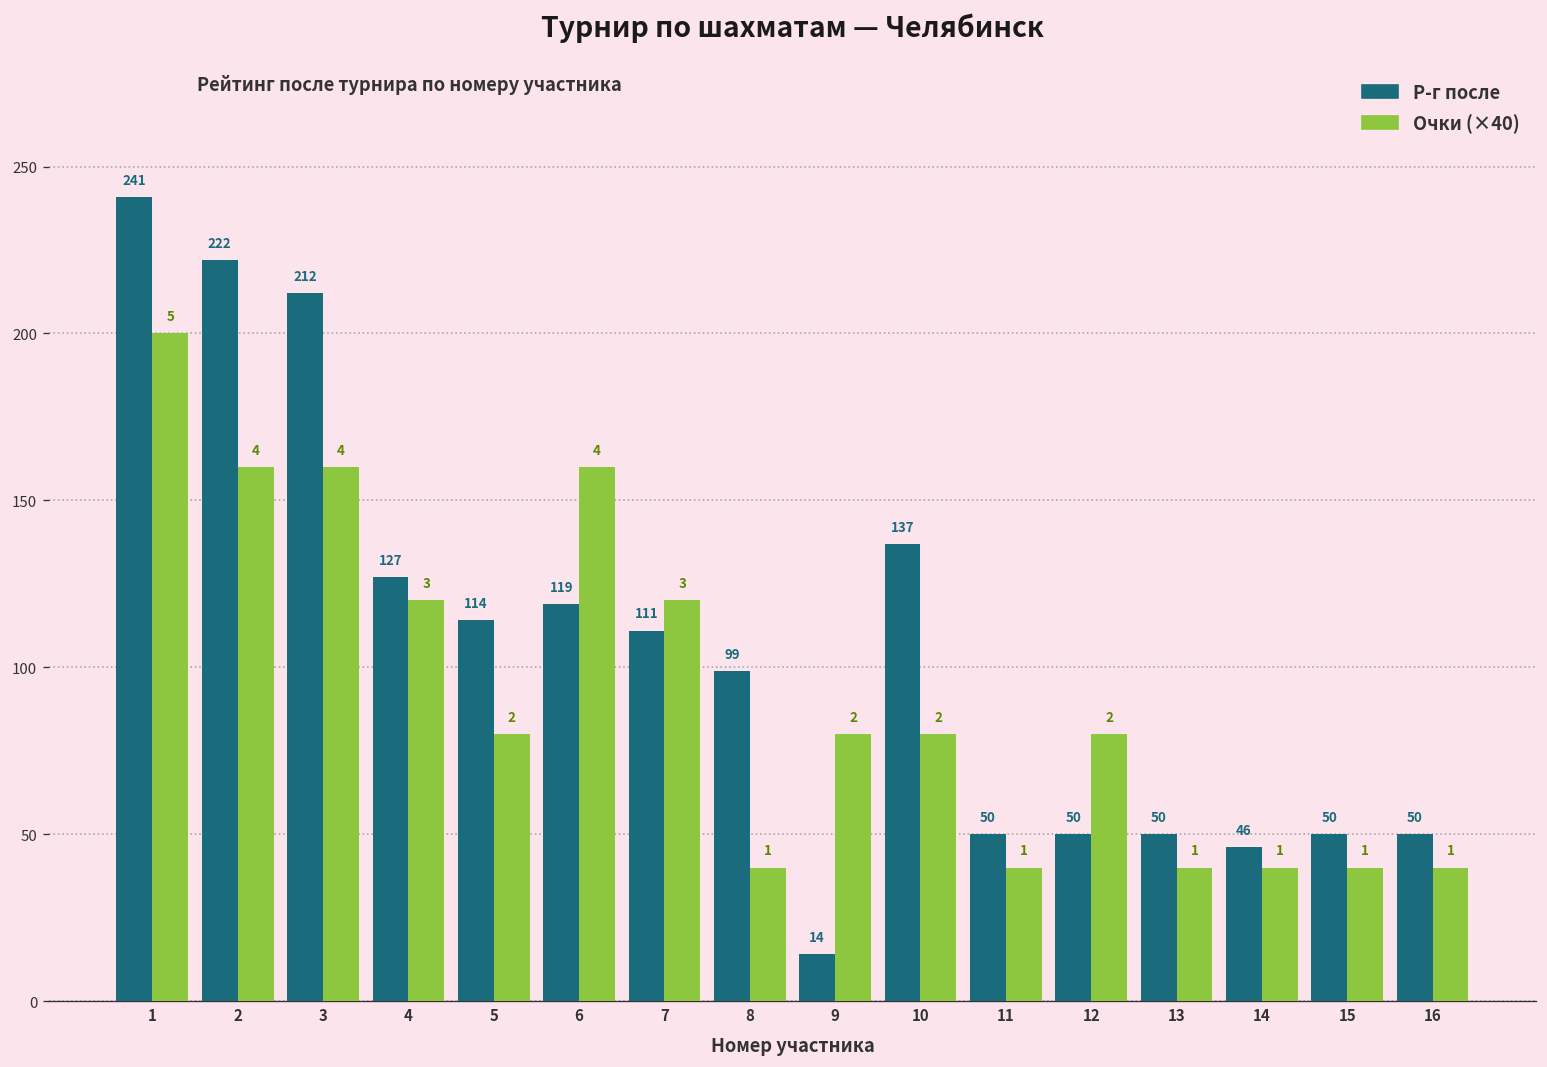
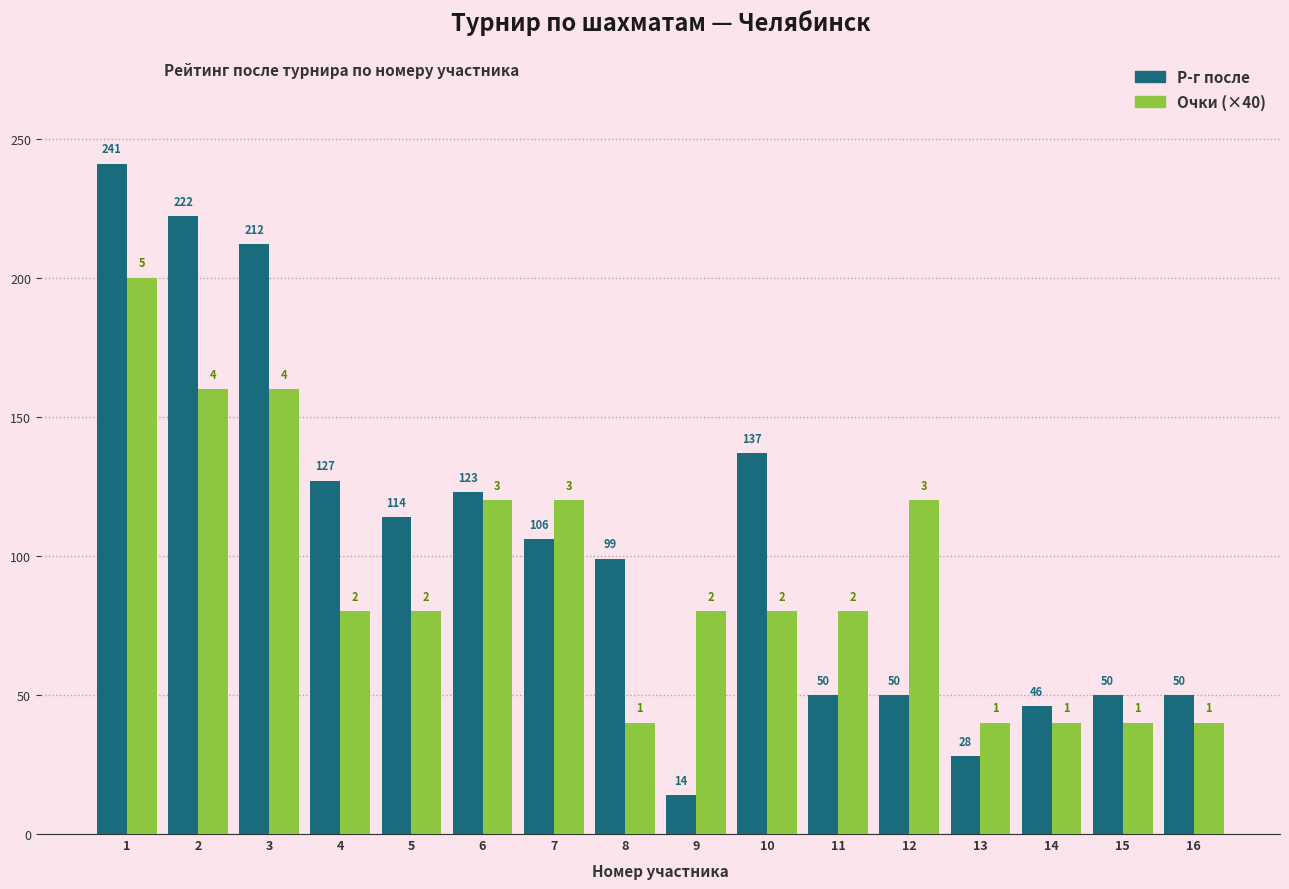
  {
    "Р-г после": {
      "1": 241,
      "2": 222,
      "3": 212,
      "4": 127,
      "5": 114,
-     "6": 119,
-     "7": 111,
+     "6": 123,
+     "7": 106,
      "8": 99,
      "9": 14,
      "10": 137,
      "11": 50,
      "12": 50,
-     "13": 50,
+     "13": 28,
      "14": 46,
      "15": 50,
      "16": 50
    },
    "Очки (×40)": {
-     "4": 3,
-     "6": 4,
-     "11": 1,
-     "12": 2
+     "4": 2,
+     "6": 3,
+     "11": 2,
+     "12": 3
    }
  }
